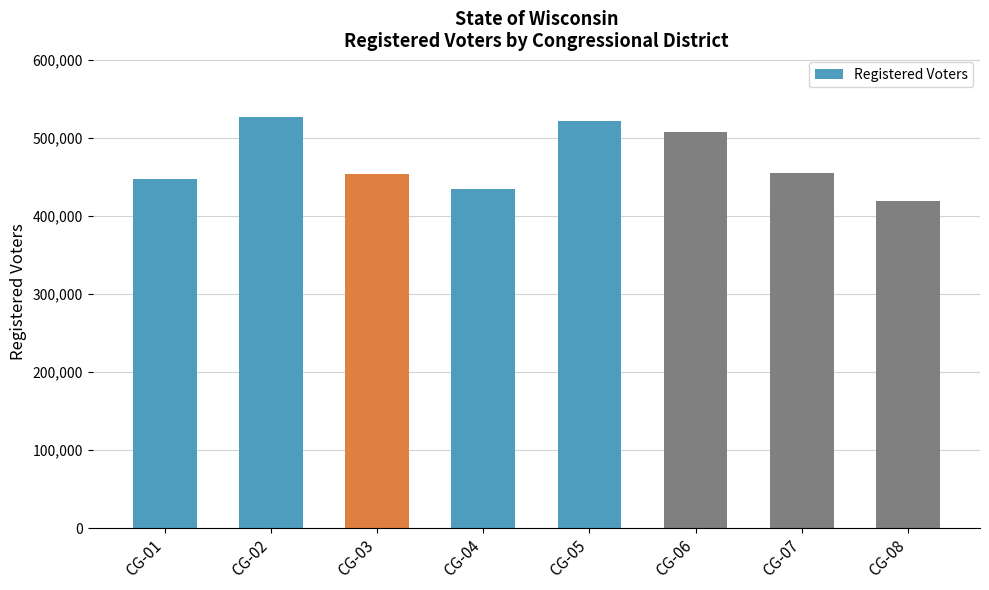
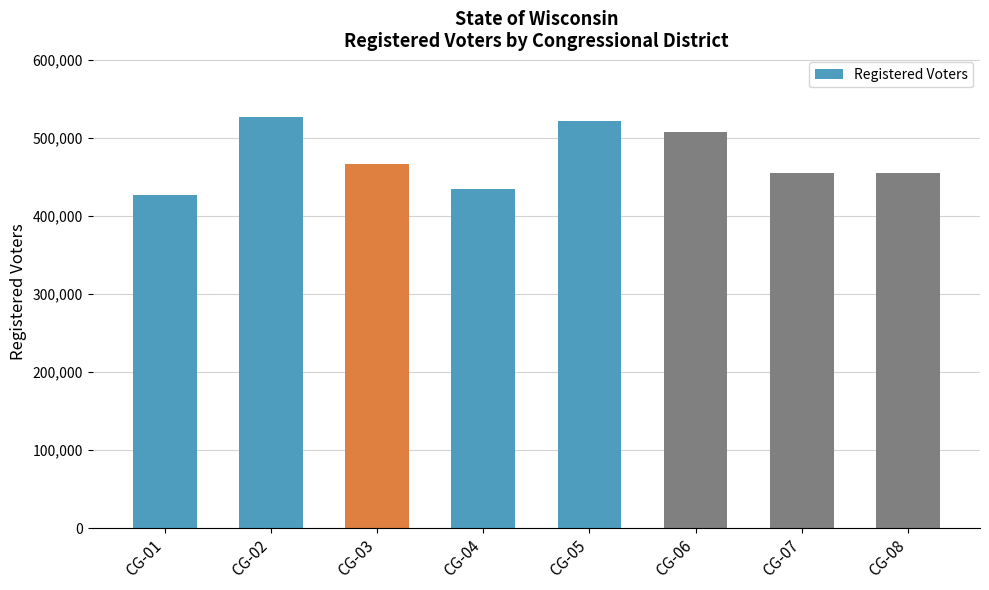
  {
-   "CG-01": "450,000",
+   "CG-01": "430,000",
    "CG-02": "530,000",
-   "CG-03": "450,000",
+   "CG-03": "470,000",
    "CG-04": "430,000",
    "CG-05": "520,000",
    "CG-06": "510,000",
    "CG-07": "460,000",
-   "CG-08": "420,000"
+   "CG-08": "450,000"
  }
